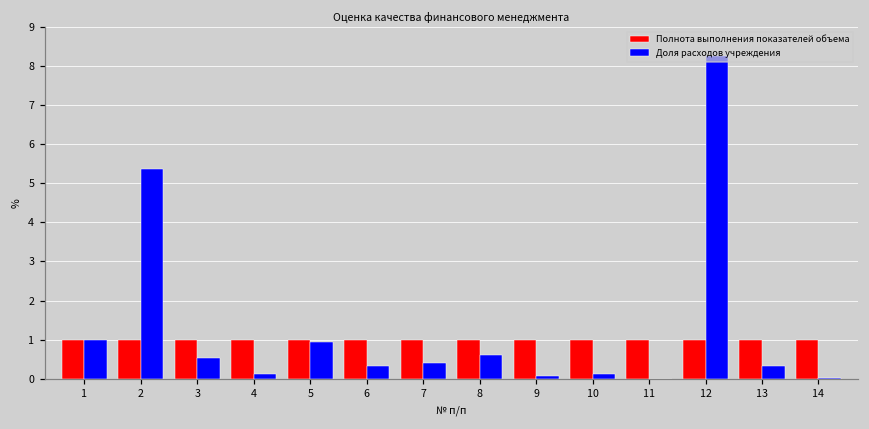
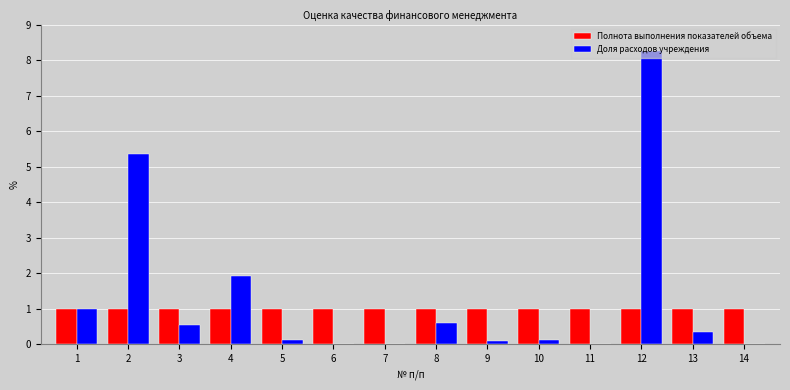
  {
    "Полнота выполнения показателей объема": {
      "1": 1.0,
      "2": 1.0,
      "3": 1.0,
      "4": 1.0,
      "5": 1.0,
      "6": 1.0,
      "7": 1.0,
      "8": 1.0,
      "9": 1.0,
      "10": 1.0,
      "11": 1.0,
      "12": 1.0,
      "13": 1.0,
      "14": 1.0
    },
    "Доля расходов учреждения": {
      "1": 1.0,
      "2": 5.4,
      "3": 0.5,
-     "4": 0.1,
-     "5": 0.9,
-     "6": 0.3,
-     "7": 0.4,
+     "4": 1.9,
+     "5": 0.1,
+     "6": 0.0,
+     "7": 0.0,
      "8": 0.6,
      "9": 0.1,
      "10": 0.1,
      "11": 0.0,
      "13": 0.3
    }
  }
